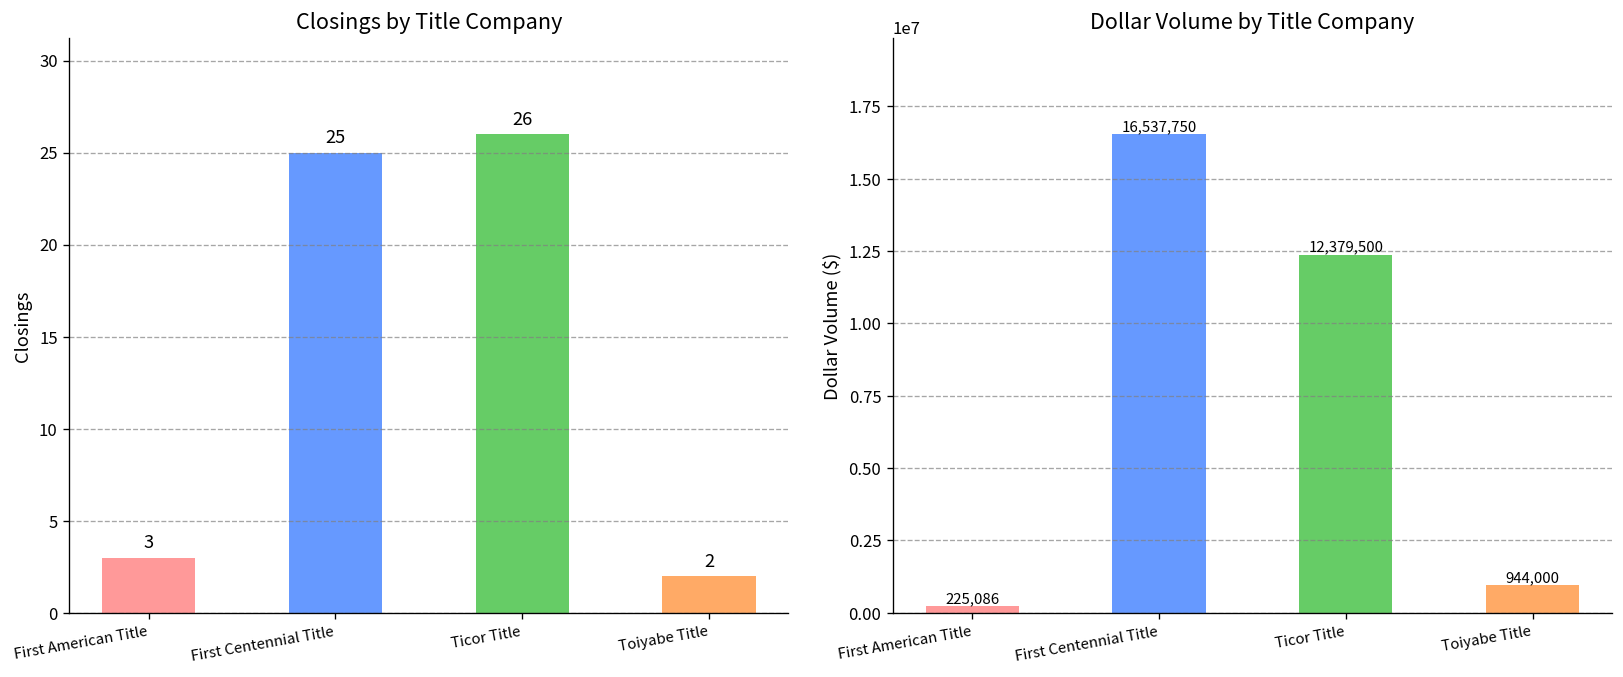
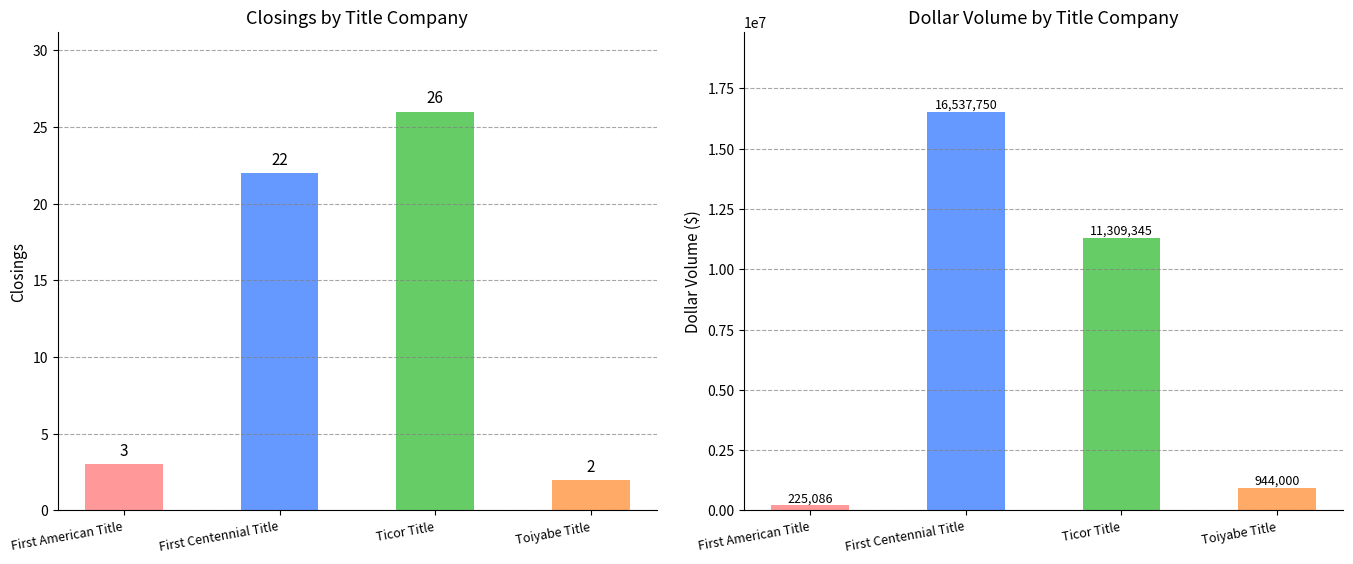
  {
    "Closings by Title Company": {
      "First American Title": "3",
-     "First Centennial Title": "25",
+     "First Centennial Title": "22",
      "Ticor Title": "26",
      "Toiyabe Title": "2"
    },
    "Dollar Volume by Title Company": {
      "First American Title": "225,086",
      "First Centennial Title": "16,537,750",
-     "Ticor Title": "12,379,500",
+     "Ticor Title": "11,309,345",
      "Toiyabe Title": "944,000"
    }
  }
